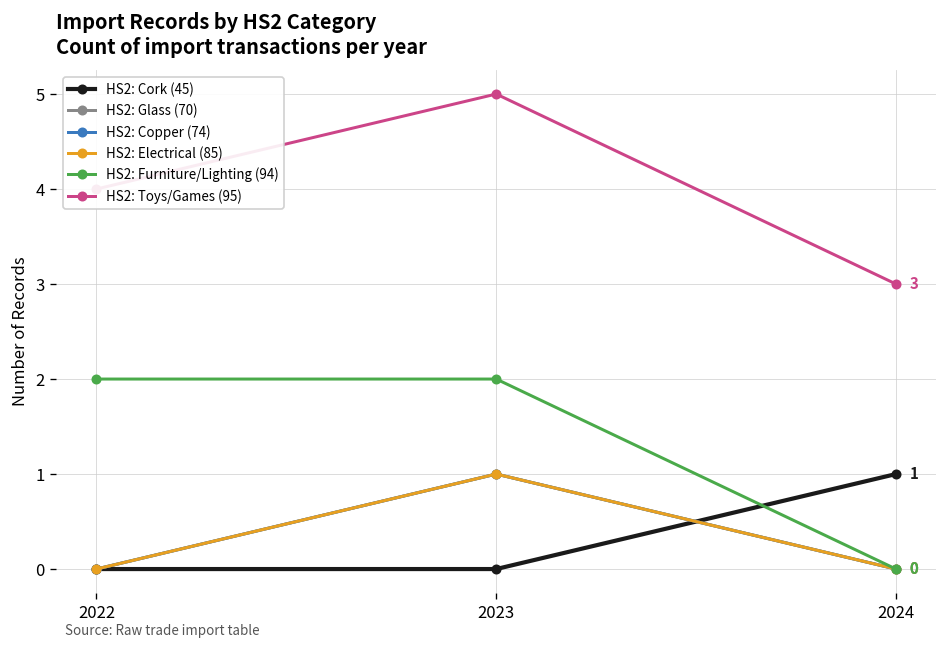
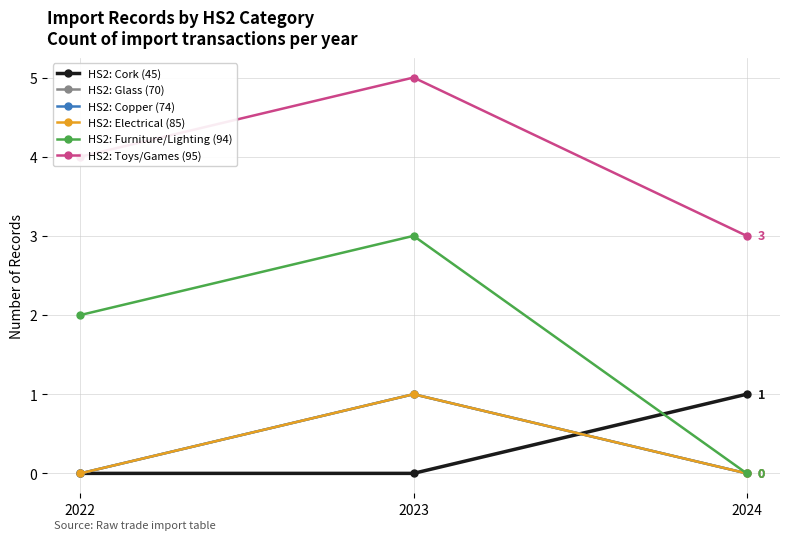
  {
    "HS2: Cork (45)": {
      "2024": 1
    },
    "HS2: Electrical (85)": {
      "2023": 1
    },
    "HS2: Furniture/Lighting (94)": {
      "2022": 2,
-     "2023": 2
+     "2023": 3
    },
    "HS2: Toys/Games (95)": {
      "2024": 3
    }
  }
